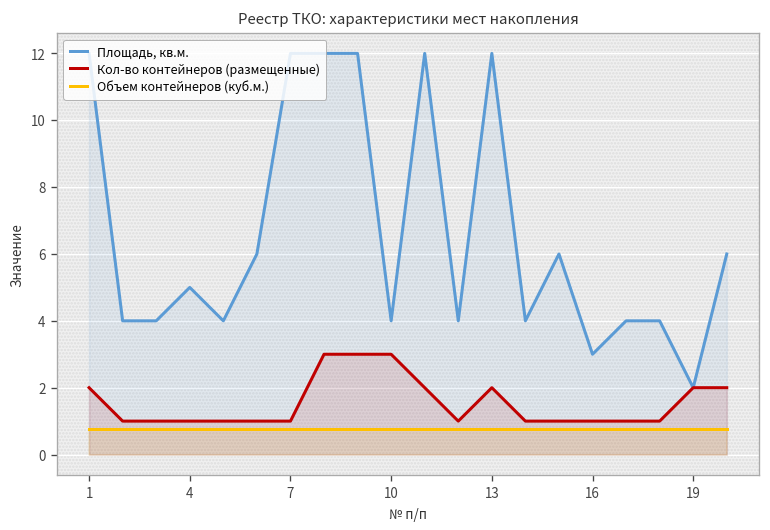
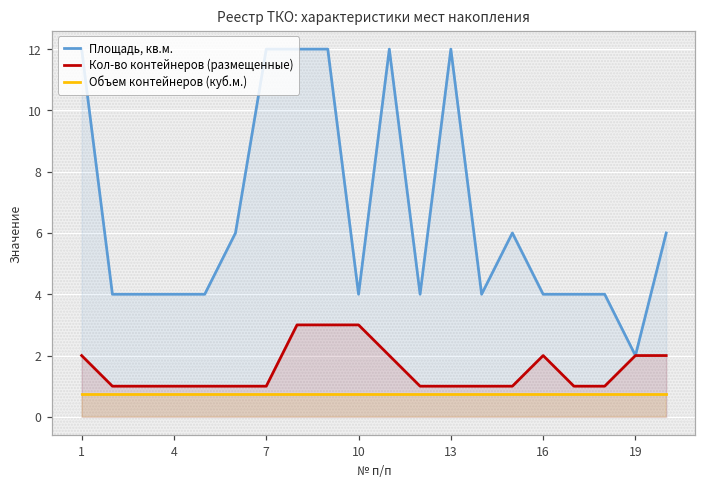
  {
    "Площадь, кв.м.": {
-     "4": 5,
+     "4": 4,
      "10": 4,
      "13": 12,
-     "16": 3
+     "16": 4
    },
    "Кол-во контейнеров (размещенные)": {
      "1": 2,
      "4": 1,
      "7": 1,
      "10": 3,
-     "13": 2,
-     "16": 1
+     "13": 1,
+     "16": 2
    },
    "Объем контейнеров (куб.м.)": {
      "1": 0.8,
      "4": 0.8,
      "7": 0.8,
      "10": 0.8,
      "13": 0.8,
      "16": 0.8,
      "19": 0.8
    }
  }
